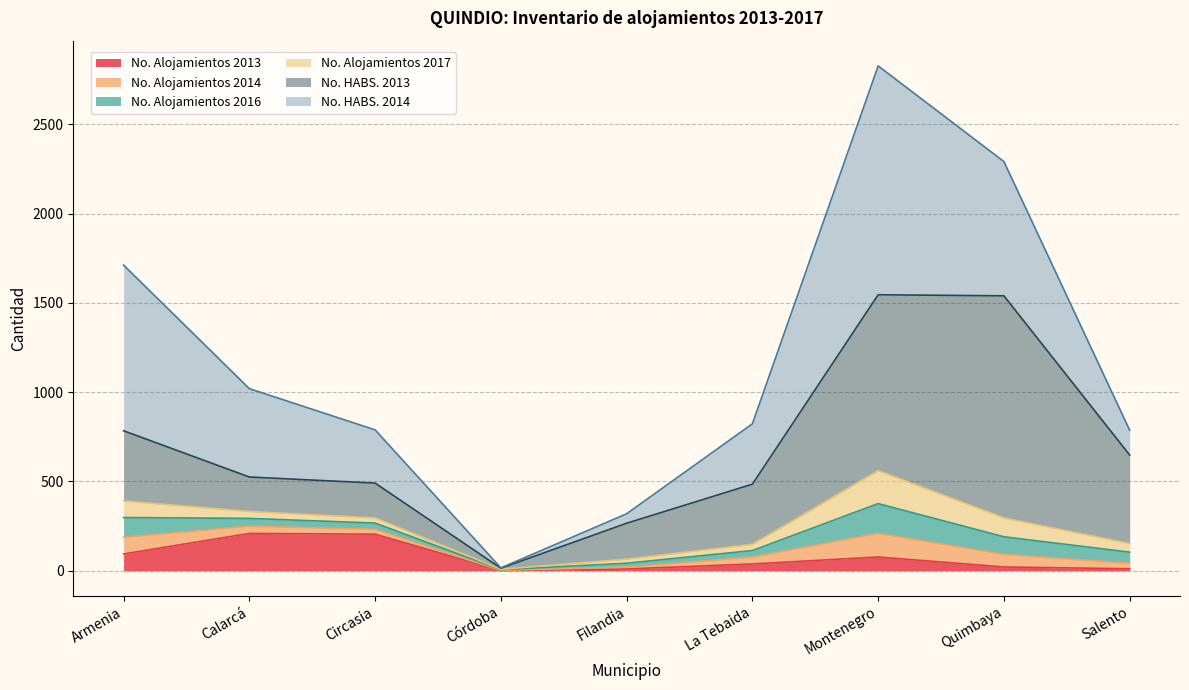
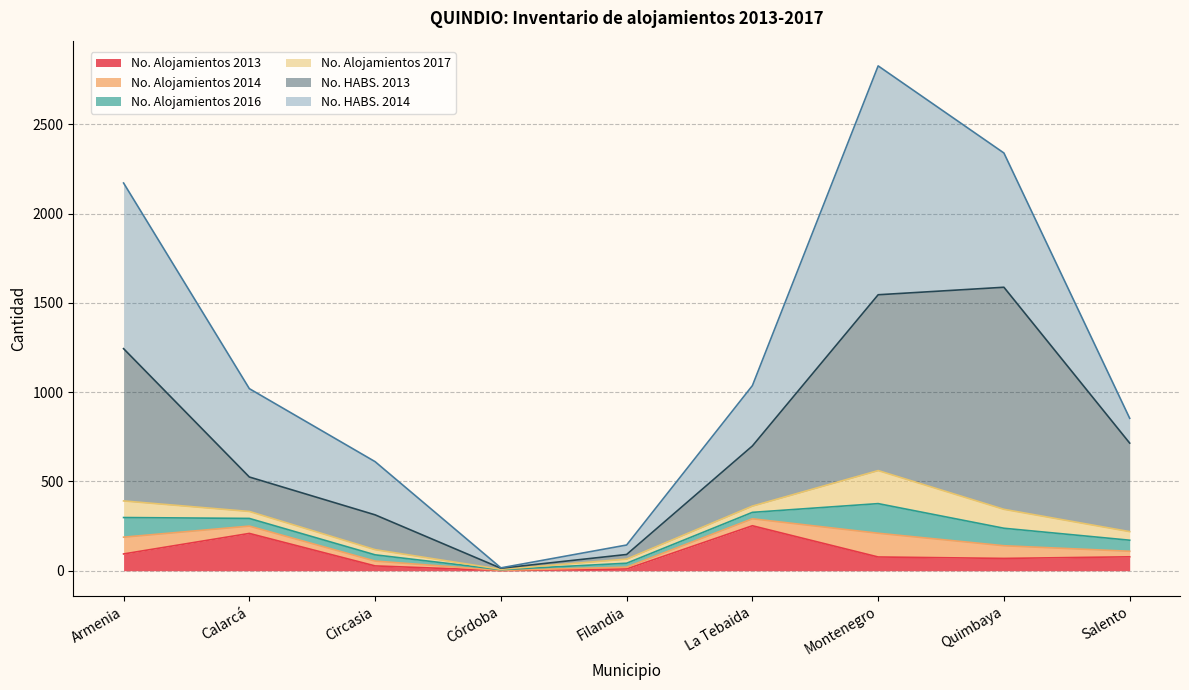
  {
    "No. Alojamientos 2013": {
      "Armenia": 90,
      "Calarcá": 210,
-     "Circasia": 210,
-     "La Tebaida": 40,
+     "Circasia": 30,
+     "La Tebaida": 250,
      "Montenegro": 80,
-     "Quimbaya": 20,
-     "Salento": 10
+     "Quimbaya": 70,
+     "Salento": 80
    },
    "No. HABS. 2013": {
-     "Armenia": 390,
+     "Armenia": 850,
      "Calarcá": 190,
      "Circasia": 200,
-     "Filandia": 200,
+     "Filandia": 30,
      "La Tebaida": 340,
      "Montenegro": 990,
      "Quimbaya": 1240,
      "Salento": 500
    }
  }
